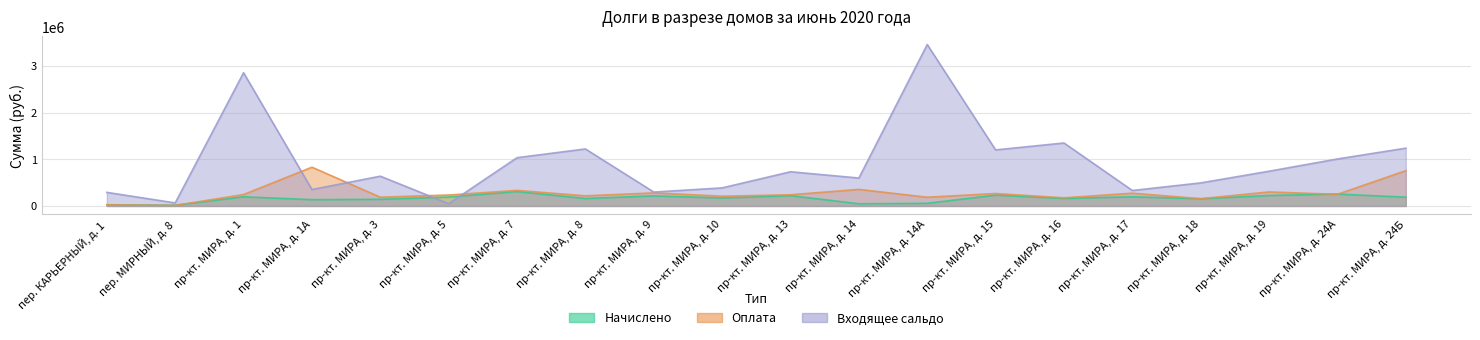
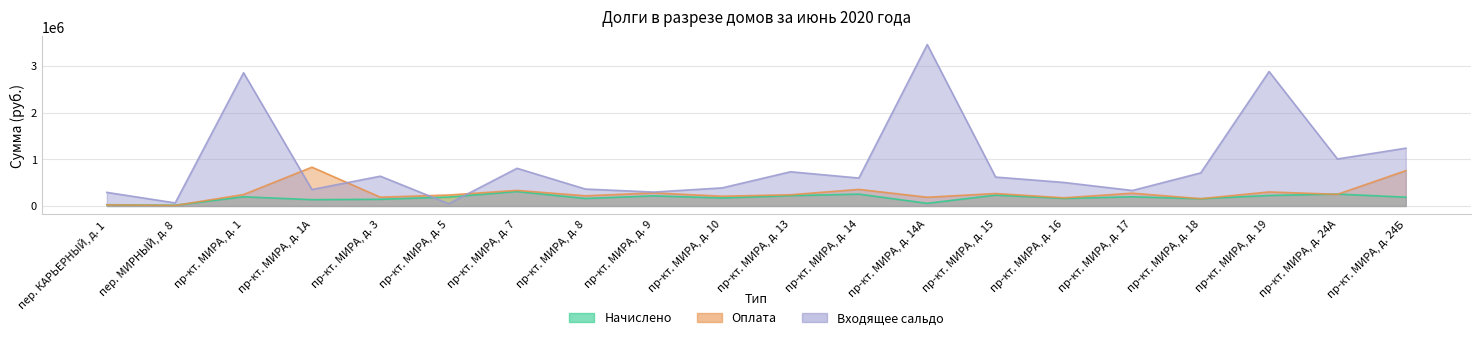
  {
    "Начислено": {
      "пр-кт. МИРА, д. 1А": 100000,
      "пр-кт. МИРА, д. 8": 200000,
      "пр-кт. МИРА, д. 9": 200000,
-     "пр-кт. МИРА, д. 14": 0,
+     "пр-кт. МИРА, д. 14": 300000,
      "пр-кт. МИРА, д. 14А": 100000,
      "пр-кт. МИРА, д. 17": 200000,
      "пр-кт. МИРА, д. 19": 200000,
      "пр-кт. МИРА, д. 24Б": 200000
    },
    "Оплата": {
      "пр-кт. МИРА, д. 1А": 800000,
      "пр-кт. МИРА, д. 8": 200000,
      "пр-кт. МИРА, д. 14": 400000,
      "пр-кт. МИРА, д. 14А": 200000,
      "пр-кт. МИРА, д. 17": 300000,
      "пр-кт. МИРА, д. 19": 300000,
      "пр-кт. МИРА, д. 24Б": 800000
    },
    "Входящее сальдо": {
      "пер. КАРЬЕРНЫЙ, д. 1": 300000,
      "пр-кт. МИРА, д. 1": 2900000,
      "пр-кт. МИРА, д. 1А": 400000,
      "пр-кт. МИРА, д. 3": 600000,
      "пр-кт. МИРА, д. 5": 0,
-     "пр-кт. МИРА, д. 7": 1000000,
-     "пр-кт. МИРА, д. 8": 1200000,
+     "пр-кт. МИРА, д. 7": 800000,
+     "пр-кт. МИРА, д. 8": 400000,
      "пр-кт. МИРА, д. 10": 400000,
      "пр-кт. МИРА, д. 13": 700000,
      "пр-кт. МИРА, д. 14": 600000,
      "пр-кт. МИРА, д. 14А": 3500000,
-     "пр-кт. МИРА, д. 15": 1200000,
-     "пр-кт. МИРА, д. 16": 1400000,
+     "пр-кт. МИРА, д. 15": 600000,
+     "пр-кт. МИРА, д. 16": 500000,
      "пр-кт. МИРА, д. 17": 300000,
-     "пр-кт. МИРА, д. 18": 500000,
-     "пр-кт. МИРА, д. 19": 700000,
+     "пр-кт. МИРА, д. 18": 700000,
+     "пр-кт. МИРА, д. 19": 2900000,
      "пр-кт. МИРА, д. 24А": 1000000,
      "пр-кт. МИРА, д. 24Б": 1200000
    }
  }
